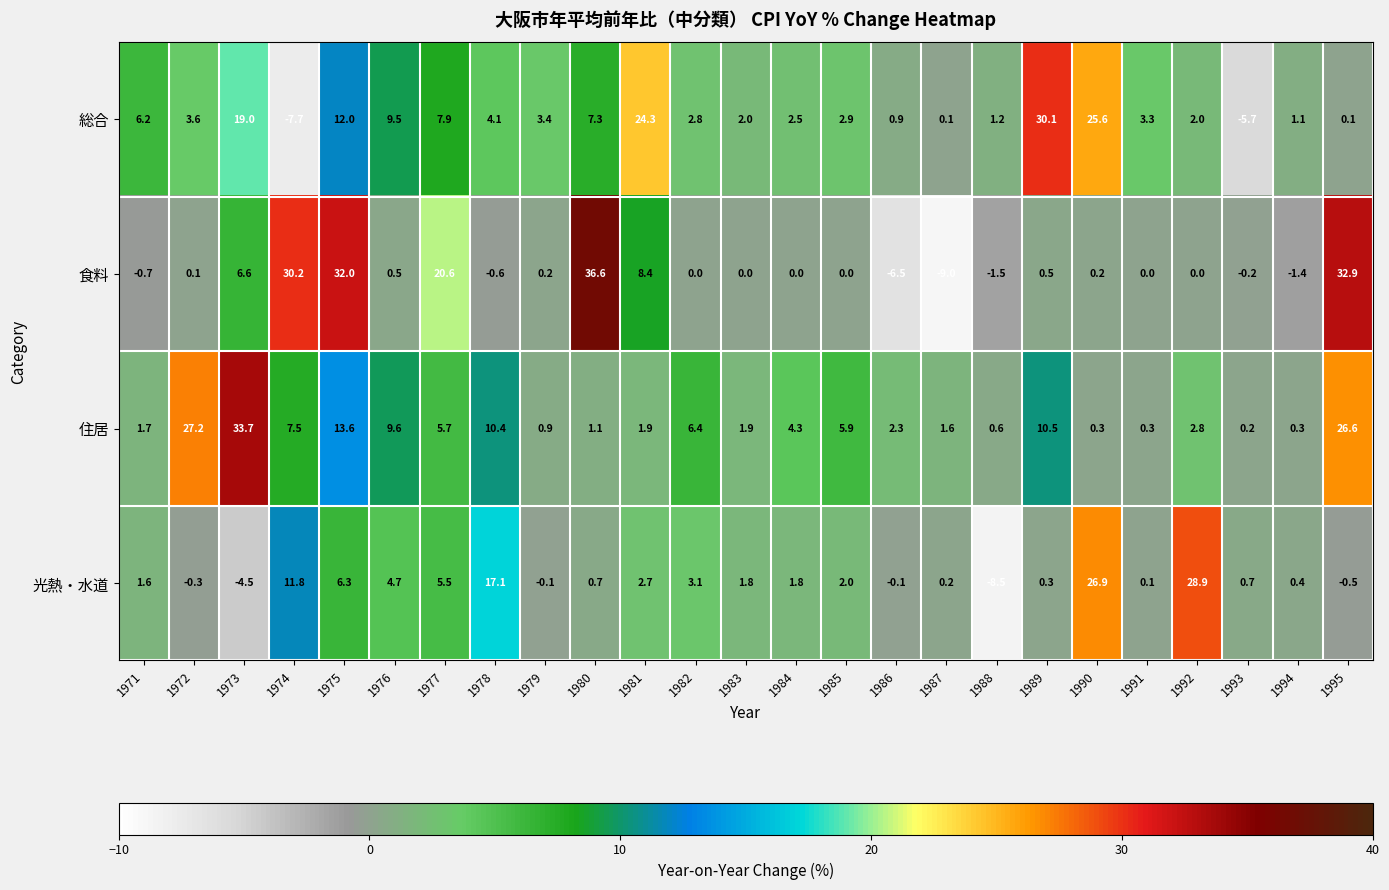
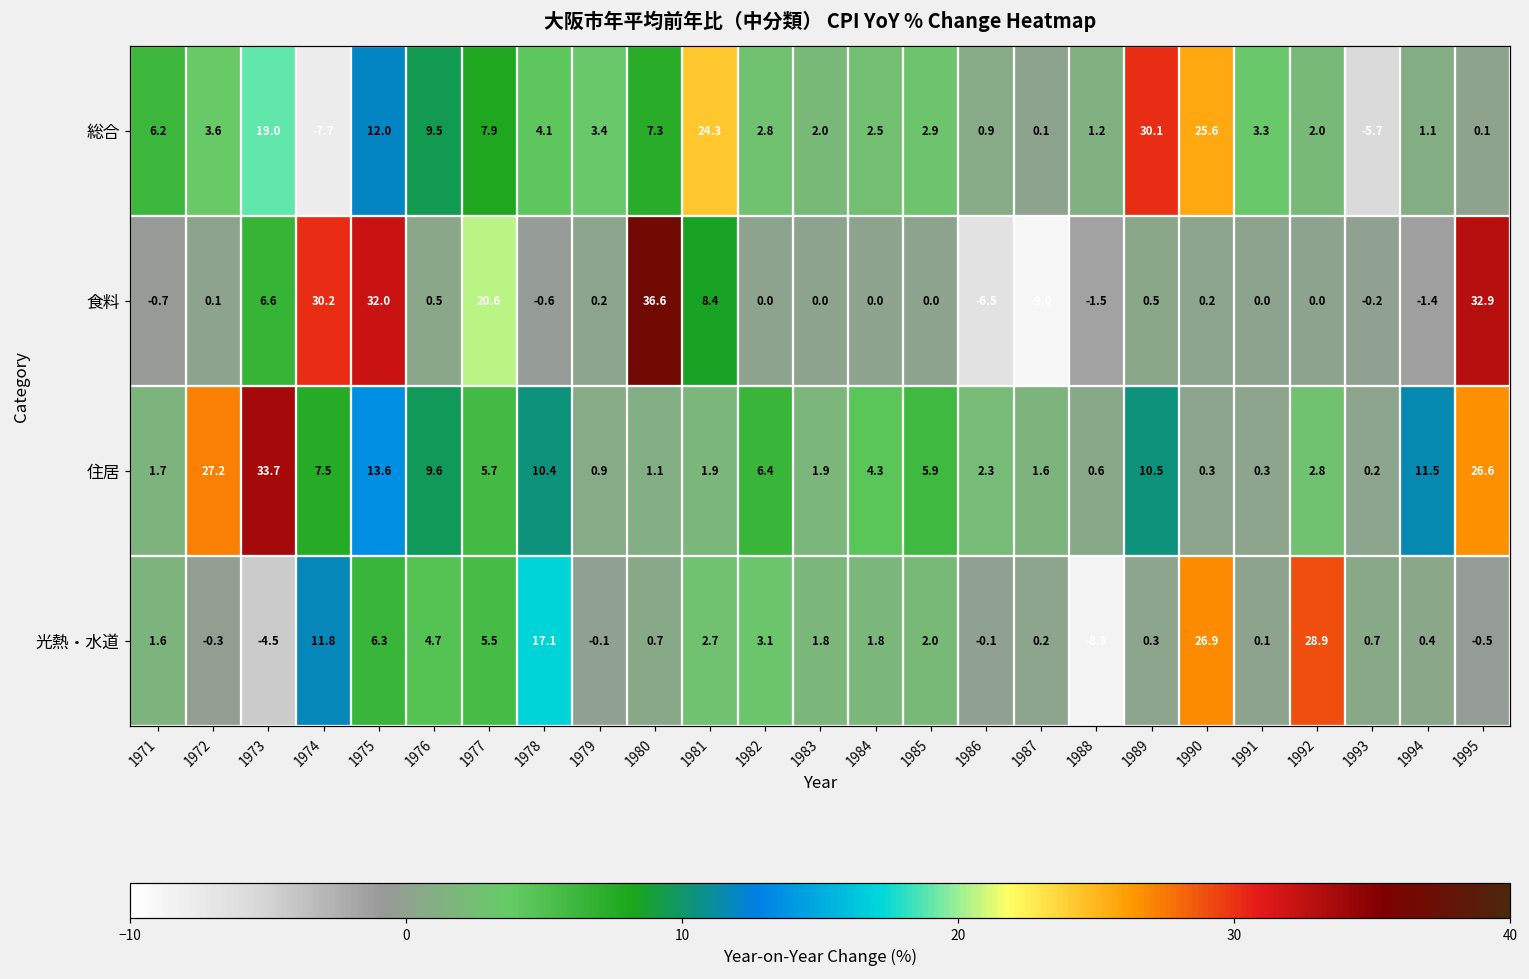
  {
    "総合": {
      "1971": 6.2,
      "1972": 3.6,
      "1973": 19.0,
      "1975": 12.0,
      "1976": 9.5,
      "1977": 7.9,
      "1978": 4.1,
      "1979": 3.4,
      "1980": 7.3,
      "1981": 24.3,
      "1982": 2.8,
      "1983": 2.0,
      "1984": 2.5,
      "1985": 2.9,
      "1986": 0.9,
      "1987": 0.1,
      "1988": 1.2,
      "1989": 30.1,
      "1990": 25.6,
      "1991": 3.3,
      "1992": 2.0,
      "1994": 1.1,
      "1995": 0.1
    },
    "食料": {
      "1971": -0.7,
      "1972": 0.1,
      "1973": 6.6,
      "1974": 30.2,
      "1975": 32.0,
      "1976": 0.5,
      "1977": 20.6,
      "1978": -0.6,
      "1979": 0.2,
      "1980": 36.6,
      "1981": 8.4,
      "1982": 0.0,
      "1983": 0.0,
      "1984": 0.0,
      "1985": 0.0,
      "1988": -1.5,
      "1989": 0.5,
      "1990": 0.2,
      "1991": 0.0,
      "1992": 0.0,
      "1993": -0.2,
      "1994": -1.4,
      "1995": 32.9
    },
    "住居": {
      "1971": 1.7,
      "1972": 27.2,
      "1973": 33.7,
      "1974": 7.5,
      "1975": 13.6,
      "1976": 9.6,
      "1977": 5.7,
      "1978": 10.4,
      "1979": 0.9,
      "1980": 1.1,
      "1981": 1.9,
      "1982": 6.4,
      "1983": 1.9,
      "1984": 4.3,
      "1985": 5.9,
      "1986": 2.3,
      "1987": 1.6,
      "1988": 0.6,
      "1989": 10.5,
      "1990": 0.3,
      "1991": 0.3,
      "1992": 2.8,
      "1993": 0.2,
-     "1994": 0.3,
+     "1994": 11.5,
      "1995": 26.6
    },
    "光熱・水道": {
      "1971": 1.6,
      "1972": -0.3,
      "1973": -4.5,
      "1974": 11.8,
      "1975": 6.3,
      "1976": 4.7,
      "1977": 5.5,
      "1978": 17.1,
      "1979": -0.1,
      "1980": 0.7,
      "1981": 2.7,
      "1982": 3.1,
      "1983": 1.8,
      "1984": 1.8,
      "1985": 2.0,
      "1986": -0.1,
      "1987": 0.2,
      "1989": 0.3,
      "1990": 26.9,
      "1991": 0.1,
      "1992": 28.9,
      "1993": 0.7,
      "1994": 0.4,
      "1995": -0.5
    }
  }
